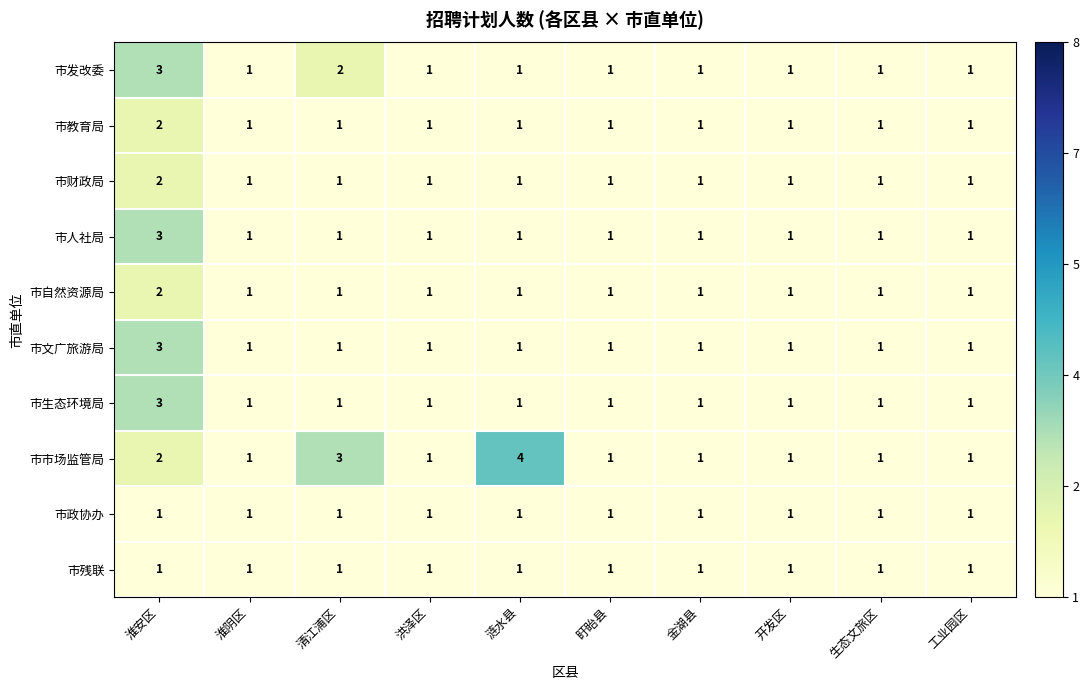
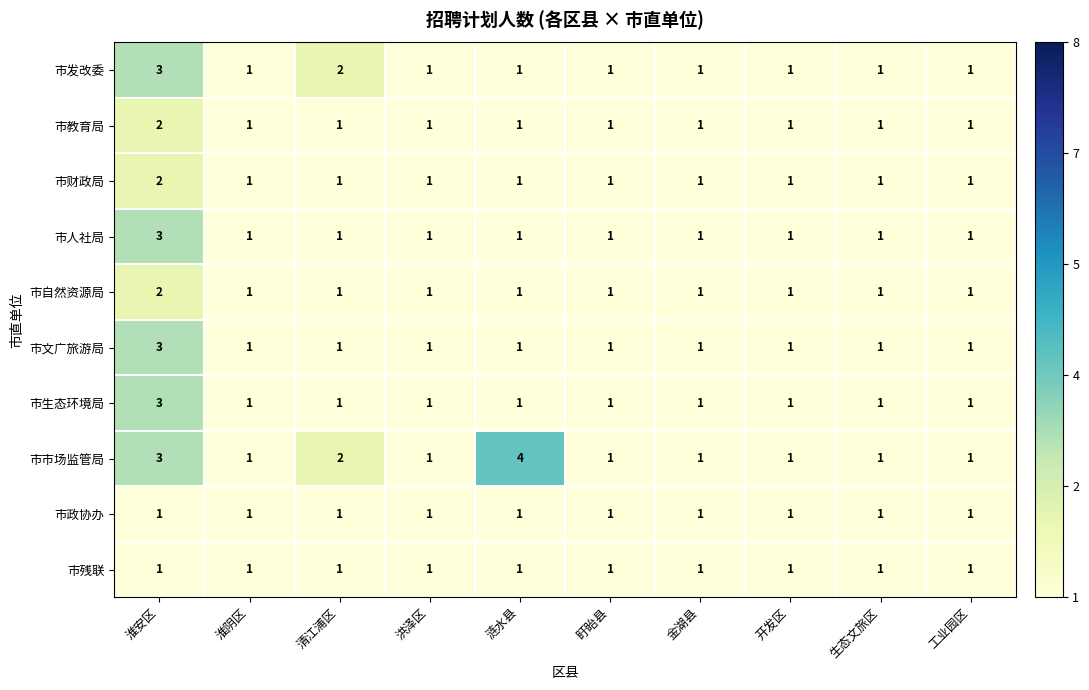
  {
    "市发改委": {
      "淮安区": 3,
      "淮阴区": 1,
      "清江浦区": 2,
      "洪泽区": 1,
      "涟水县": 1,
      "盱眙县": 1,
      "金湖县": 1,
      "开发区": 1,
      "生态文旅区": 1,
      "工业园区": 1
    },
    "市教育局": {
      "淮安区": 2,
      "淮阴区": 1,
      "清江浦区": 1,
      "洪泽区": 1,
      "涟水县": 1,
      "盱眙县": 1,
      "金湖县": 1,
      "开发区": 1,
      "生态文旅区": 1,
      "工业园区": 1
    },
    "市财政局": {
      "淮安区": 2,
      "淮阴区": 1,
      "清江浦区": 1,
      "洪泽区": 1,
      "涟水县": 1,
      "盱眙县": 1,
      "金湖县": 1,
      "开发区": 1,
      "生态文旅区": 1,
      "工业园区": 1
    },
    "市人社局": {
      "淮安区": 3,
      "淮阴区": 1,
      "清江浦区": 1,
      "洪泽区": 1,
      "涟水县": 1,
      "盱眙县": 1,
      "金湖县": 1,
      "开发区": 1,
      "生态文旅区": 1,
      "工业园区": 1
    },
    "市自然资源局": {
      "淮安区": 2,
      "淮阴区": 1,
      "清江浦区": 1,
      "洪泽区": 1,
      "涟水县": 1,
      "盱眙县": 1,
      "金湖县": 1,
      "开发区": 1,
      "生态文旅区": 1,
      "工业园区": 1
    },
    "市文广旅游局": {
      "淮安区": 3,
      "淮阴区": 1,
      "清江浦区": 1,
      "洪泽区": 1,
      "涟水县": 1,
      "盱眙县": 1,
      "金湖县": 1,
      "开发区": 1,
      "生态文旅区": 1,
      "工业园区": 1
    },
    "市生态环境局": {
      "淮安区": 3,
      "淮阴区": 1,
      "清江浦区": 1,
      "洪泽区": 1,
      "涟水县": 1,
      "盱眙县": 1,
      "金湖县": 1,
      "开发区": 1,
      "生态文旅区": 1,
      "工业园区": 1
    },
    "市市场监管局": {
-     "淮安区": 2,
+     "淮安区": 3,
      "淮阴区": 1,
-     "清江浦区": 3,
+     "清江浦区": 2,
      "洪泽区": 1,
      "涟水县": 4,
      "盱眙县": 1,
      "金湖县": 1,
      "开发区": 1,
      "生态文旅区": 1,
      "工业园区": 1
    },
    "市政协办": {
      "淮安区": 1,
      "淮阴区": 1,
      "清江浦区": 1,
      "洪泽区": 1,
      "涟水县": 1,
      "盱眙县": 1,
      "金湖县": 1,
      "开发区": 1,
      "生态文旅区": 1,
      "工业园区": 1
    },
    "市残联": {
      "淮安区": 1,
      "淮阴区": 1,
      "清江浦区": 1,
      "洪泽区": 1,
      "涟水县": 1,
      "盱眙县": 1,
      "金湖县": 1,
      "开发区": 1,
      "生态文旅区": 1,
      "工业园区": 1
    }
  }
